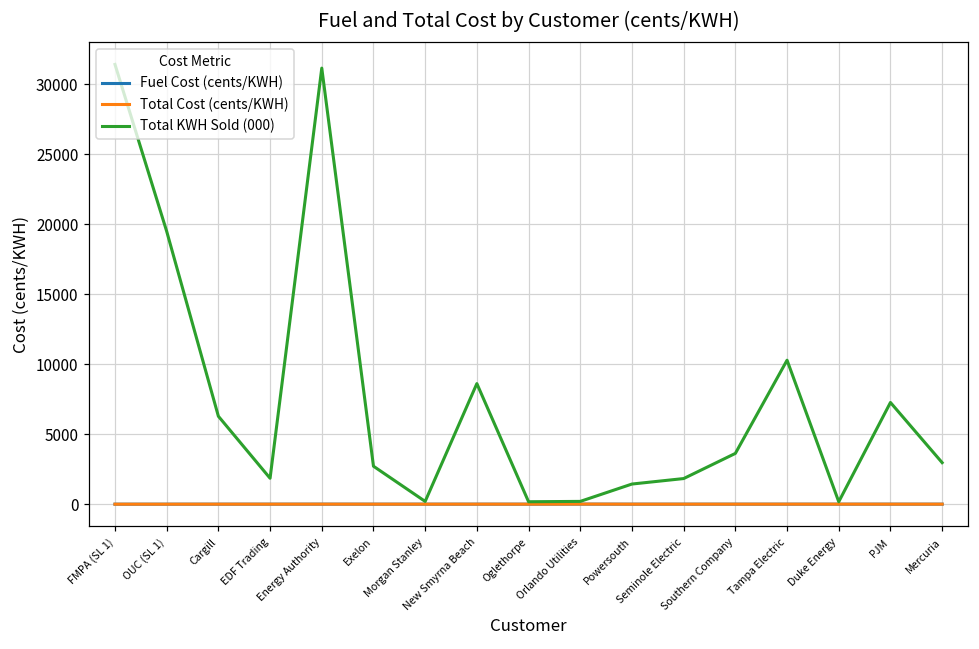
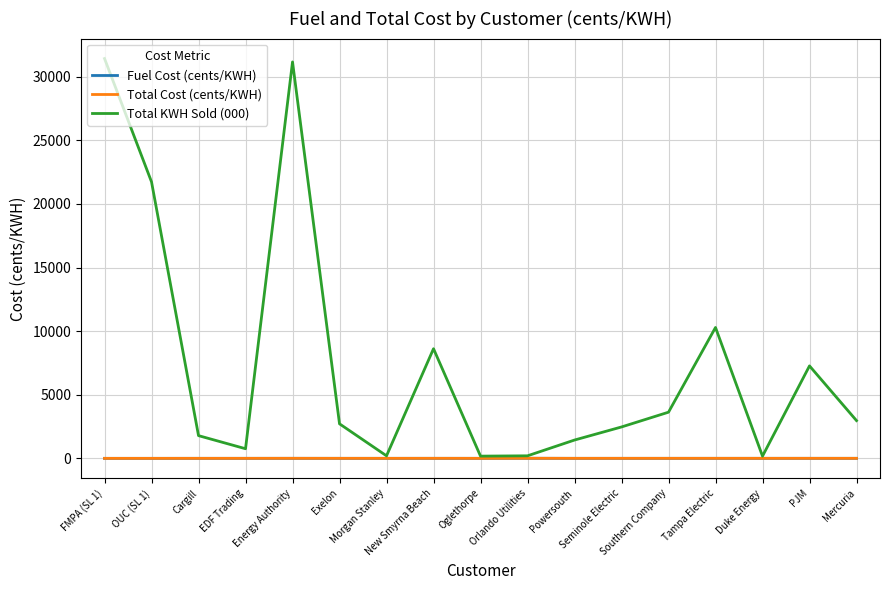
  {
    "Total Cost (cents/KWH)": {
      "FMPA (SL 1)": 0,
      "OUC (SL 1)": 0,
      "Cargill": 0,
      "EDF Trading": 0,
      "Energy Authority": 0,
      "Exelon": 0,
      "New Smyrna Beach": 0,
      "Powersouth": 0,
      "Seminole Electric": 0,
      "Southern Company": 0,
      "Tampa Electric": 0,
      "PJM": 0,
      "Mercuria": 0
    },
    "Total KWH Sold (000)": {
-     "OUC (SL 1)": 19500,
-     "Cargill": 6300,
-     "EDF Trading": 1900,
+     "OUC (SL 1)": 21700,
+     "Cargill": 1800,
+     "EDF Trading": 800,
      "Energy Authority": 31200,
      "Exelon": 2700,
      "New Smyrna Beach": 8600,
      "Powersouth": 1400,
-     "Seminole Electric": 1800,
+     "Seminole Electric": 2500,
      "Southern Company": 3600,
      "Tampa Electric": 10300,
      "PJM": 7300,
      "Mercuria": 3000
    }
  }
